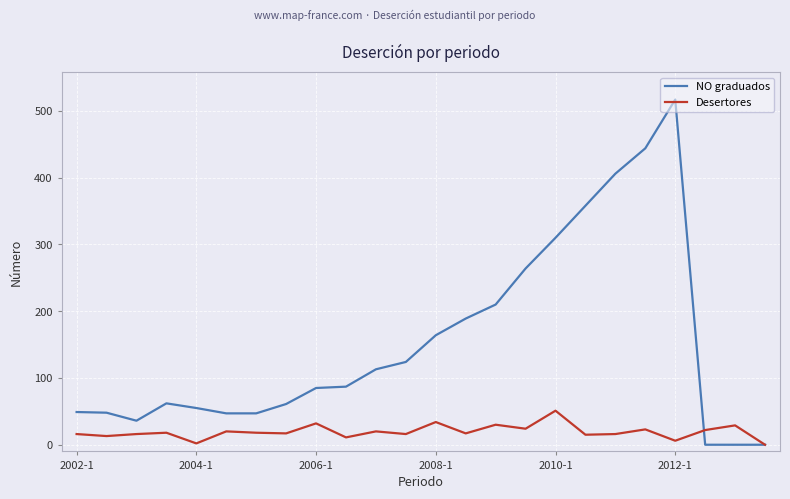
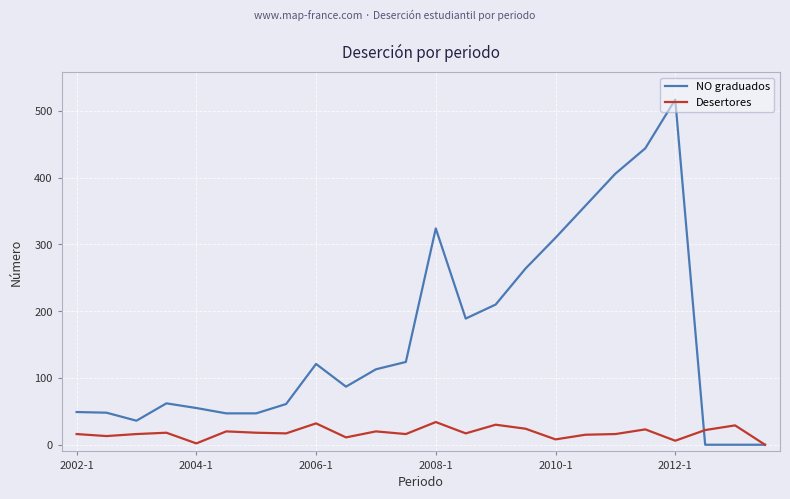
  {
    "NO graduados": {
      "2002-1": 50,
      "2004-1": 60,
-     "2006-1": 90,
-     "2008-1": 160,
+     "2006-1": 120,
+     "2008-1": 320,
      "2010-1": 310
    },
    "Desertores": {
      "2002-1": 20,
      "2004-1": 0,
      "2006-1": 30,
      "2008-1": 30,
-     "2010-1": 50,
+     "2010-1": 10,
      "2012-1": 10
    }
  }
